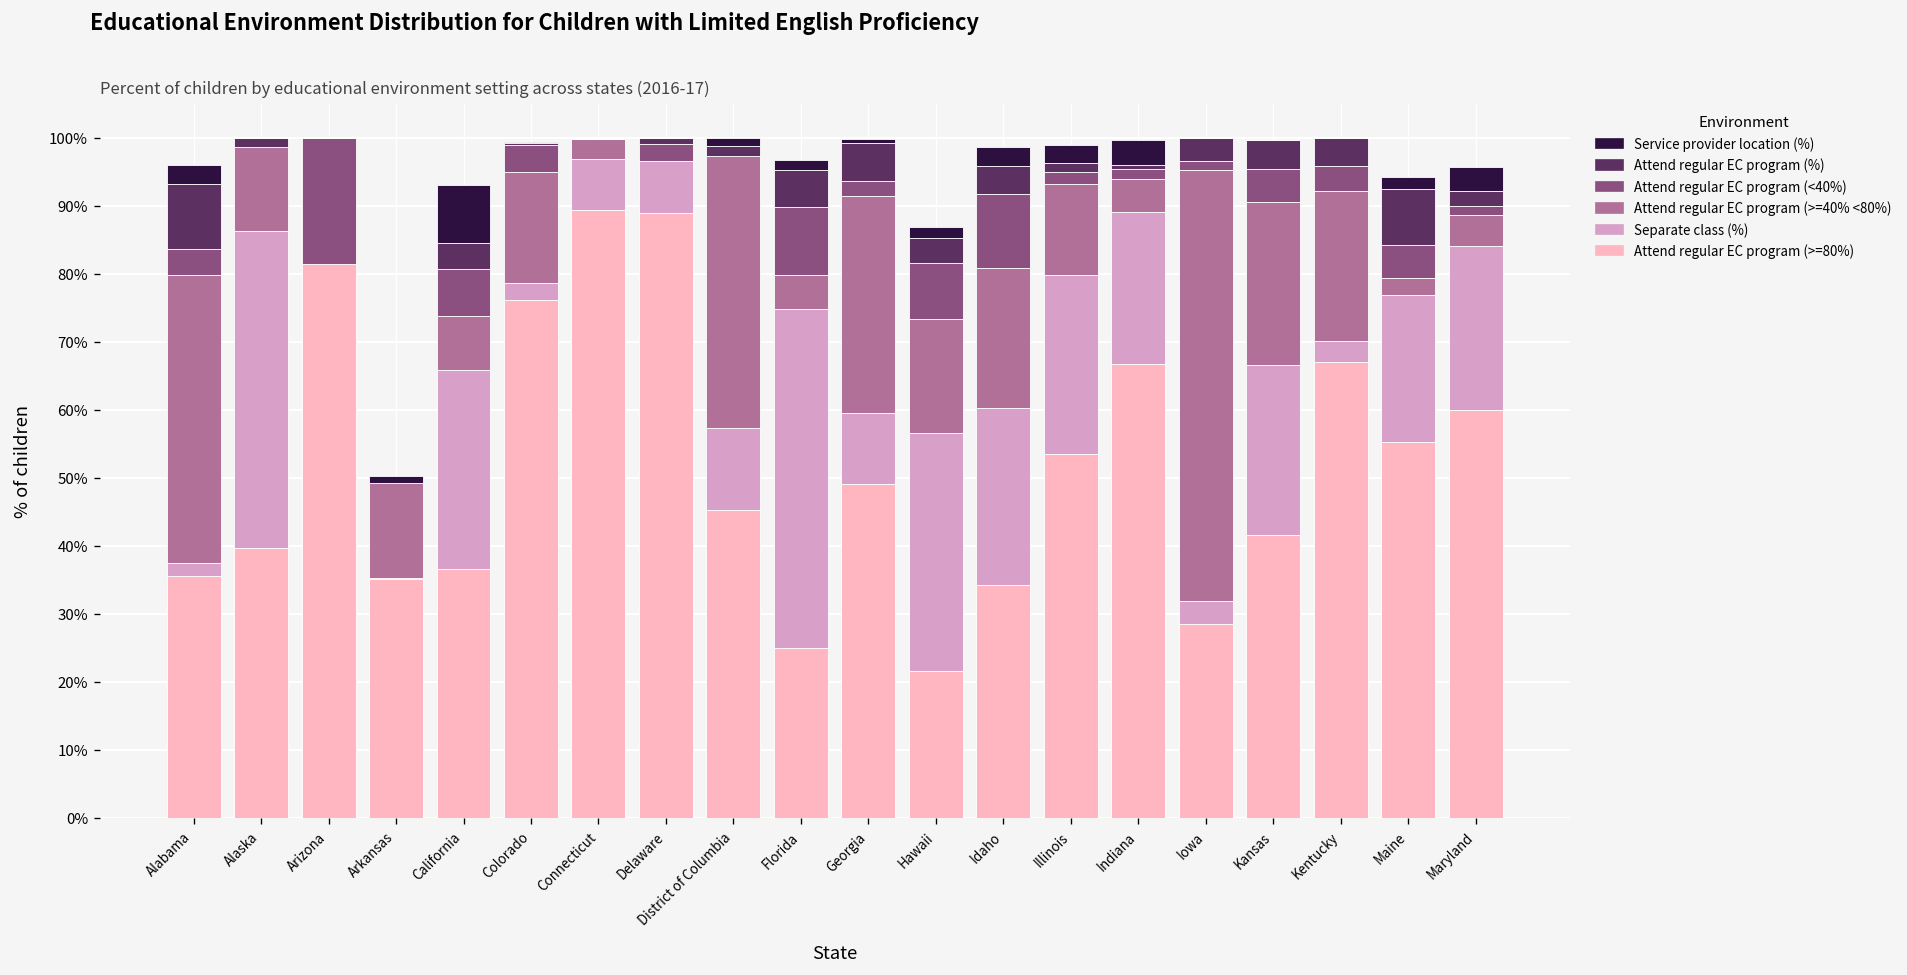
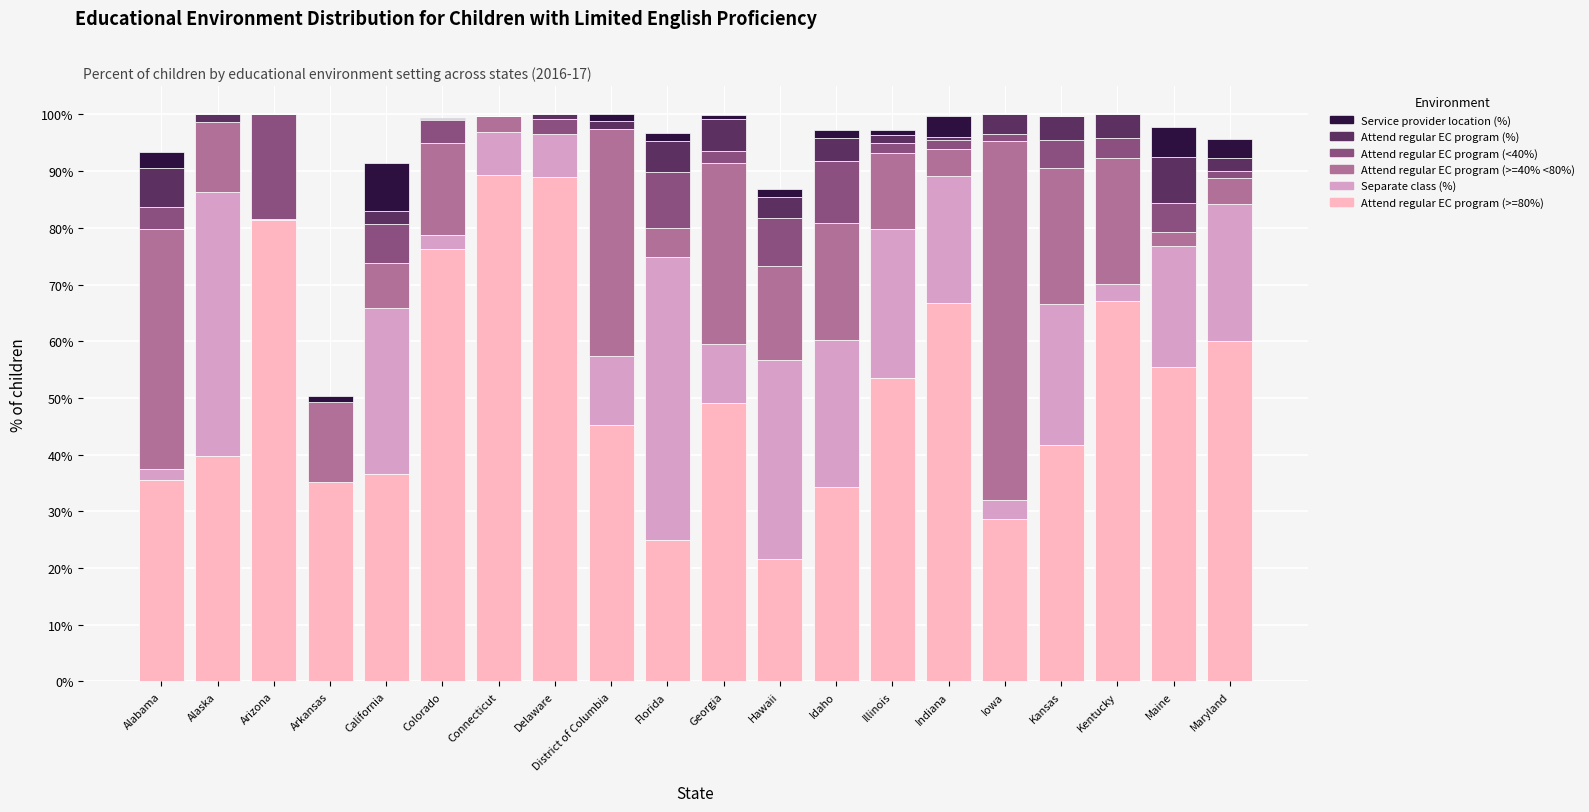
  {
    "Attend regular EC program (%)": {
-     "Alabama": "10%",
+     "Alabama": "7%",
      "Alaska": "1%",
      "Arizona": "0%",
      "Arkansas": "0%",
-     "California": "4%",
+     "California": "2%",
      "Connecticut": "0%",
      "Delaware": "1%",
      "District of Columbia": "2%",
      "Florida": "5%",
      "Georgia": "6%",
      "Hawaii": "4%",
      "Idaho": "4%",
      "Illinois": "1%",
      "Indiana": "1%",
      "Iowa": "3%",
      "Kansas": "4%",
      "Kentucky": "4%",
      "Maine": "8%",
      "Maryland": "2%"
    },
    "Service provider location (%)": {
      "Alabama": "3%",
      "Alaska": "0%",
      "Arizona": "0%",
      "Arkansas": "1%",
      "California": "9%",
      "Connecticut": "0%",
      "Delaware": "0%",
      "District of Columbia": "1%",
      "Florida": "1%",
      "Georgia": "1%",
      "Hawaii": "2%",
-     "Idaho": "3%",
-     "Illinois": "3%",
+     "Idaho": "1%",
+     "Illinois": "1%",
      "Indiana": "4%",
      "Iowa": "0%",
      "Kansas": "0%",
      "Kentucky": "0%",
-     "Maine": "2%",
+     "Maine": "5%",
      "Maryland": "3%"
    }
  }
